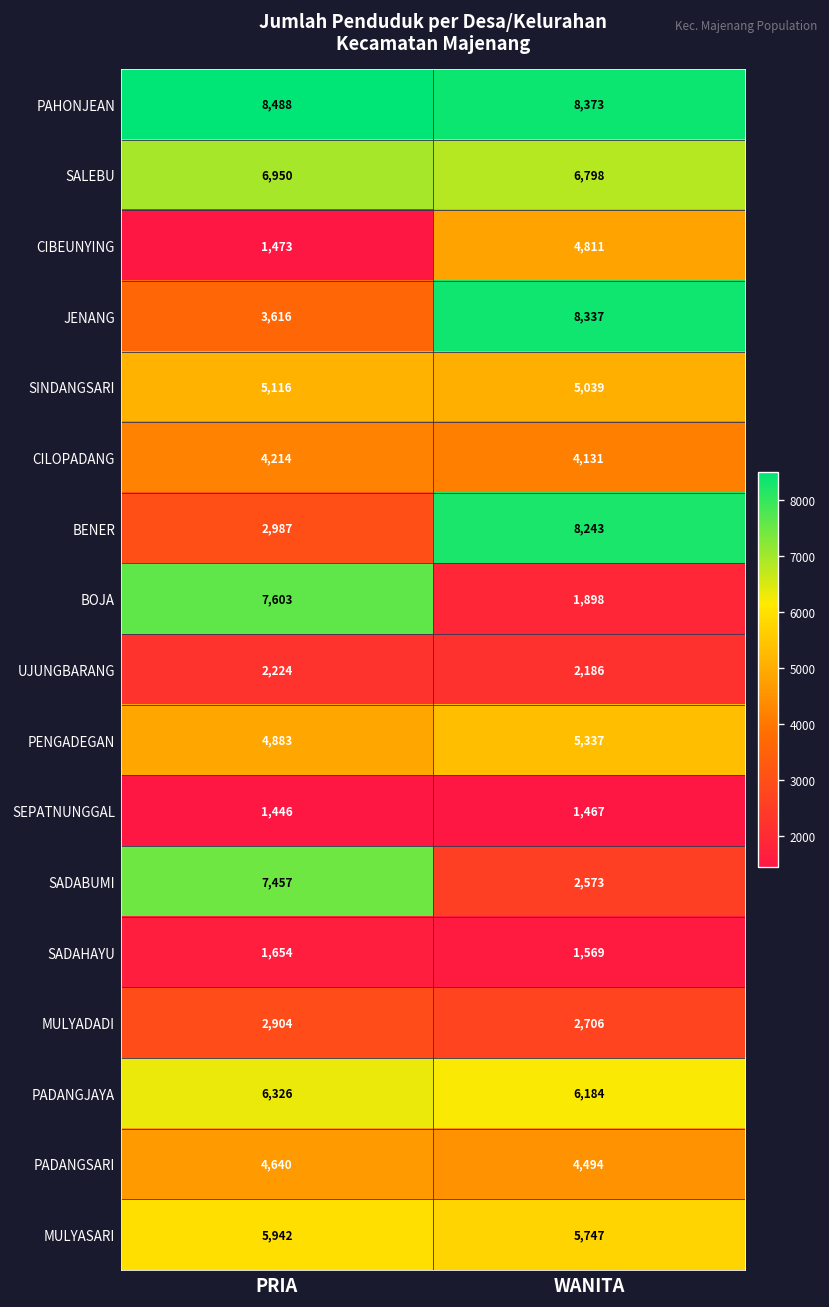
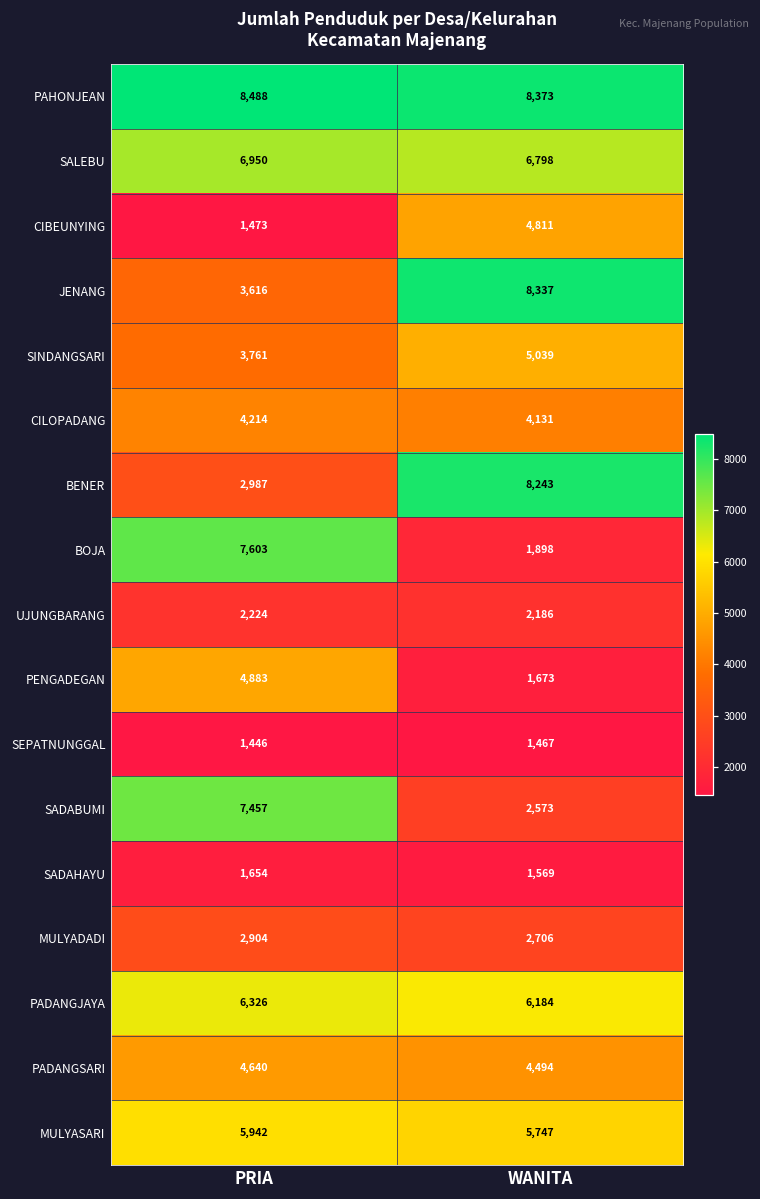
  {
    "PAHONJEAN": {
      "PRIA": "8,488",
      "WANITA": "8,373"
    },
    "SALEBU": {
      "PRIA": "6,950",
      "WANITA": "6,798"
    },
    "CIBEUNYING": {
      "PRIA": "1,473",
      "WANITA": "4,811"
    },
    "JENANG": {
      "PRIA": "3,616",
      "WANITA": "8,337"
    },
    "SINDANGSARI": {
-     "PRIA": "5,116",
+     "PRIA": "3,761",
      "WANITA": "5,039"
    },
    "CILOPADANG": {
      "PRIA": "4,214",
      "WANITA": "4,131"
    },
    "BENER": {
      "PRIA": "2,987",
      "WANITA": "8,243"
    },
    "BOJA": {
      "PRIA": "7,603",
      "WANITA": "1,898"
    },
    "UJUNGBARANG": {
      "PRIA": "2,224",
      "WANITA": "2,186"
    },
    "PENGADEGAN": {
      "PRIA": "4,883",
-     "WANITA": "5,337"
+     "WANITA": "1,673"
    },
    "SEPATNUNGGAL": {
      "PRIA": "1,446",
      "WANITA": "1,467"
    },
    "SADABUMI": {
      "PRIA": "7,457",
      "WANITA": "2,573"
    },
    "SADAHAYU": {
      "PRIA": "1,654",
      "WANITA": "1,569"
    },
    "MULYADADI": {
      "PRIA": "2,904",
      "WANITA": "2,706"
    },
    "PADANGJAYA": {
      "PRIA": "6,326",
      "WANITA": "6,184"
    },
    "PADANGSARI": {
      "PRIA": "4,640",
      "WANITA": "4,494"
    },
    "MULYASARI": {
      "PRIA": "5,942",
      "WANITA": "5,747"
    }
  }
